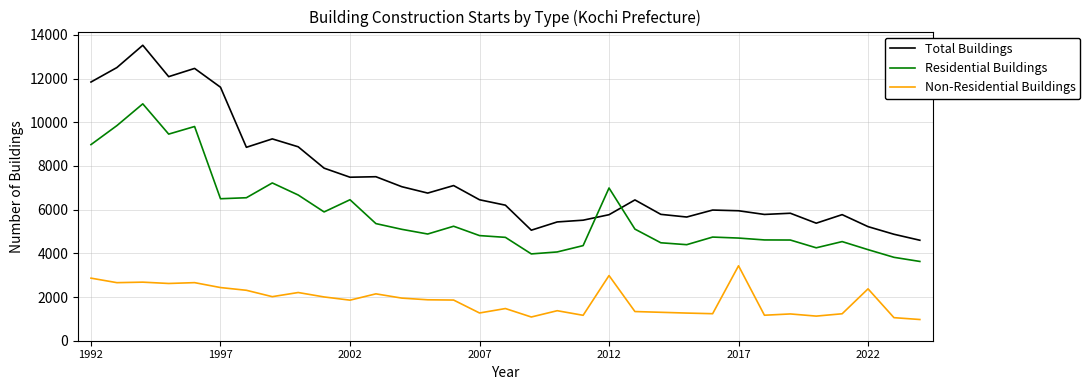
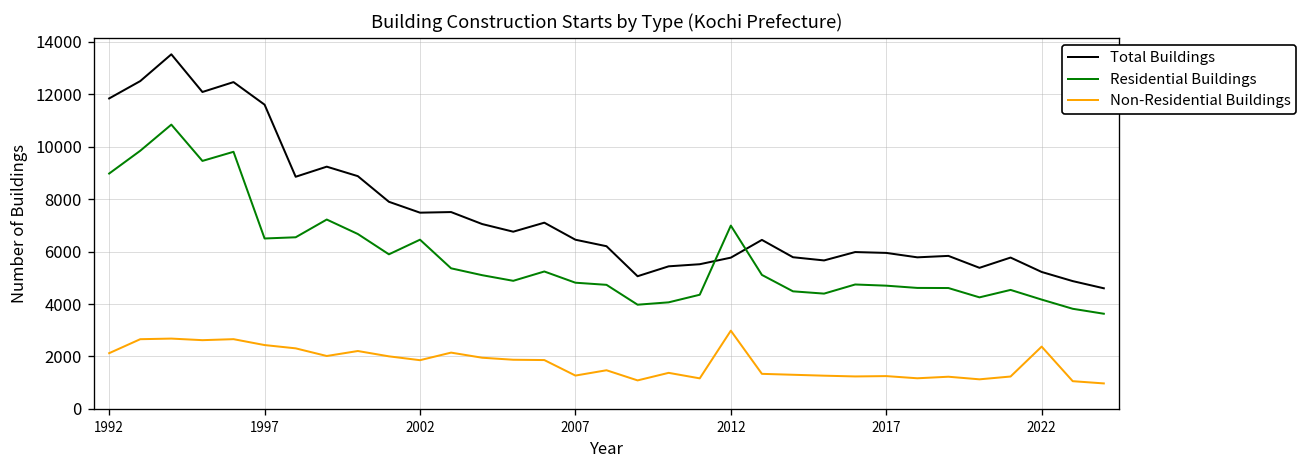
  {
    "Total Buildings": {
      "1992": 11800,
      "1997": 11600,
      "2002": 7500,
      "2007": 6500,
      "2012": 5800,
      "2017": 6000,
      "2022": 5200
    },
    "Residential Buildings": {
      "1992": 9000,
      "1997": 6500,
      "2002": 6500,
      "2007": 4800,
      "2012": 7000,
      "2017": 4700,
      "2022": 4200
    },
    "Non-Residential Buildings": {
-     "1992": 2900,
+     "1992": 2100,
      "1997": 2400,
      "2002": 1900,
      "2007": 1300,
      "2012": 3000,
-     "2017": 3400,
+     "2017": 1300,
      "2022": 2400
    }
  }
